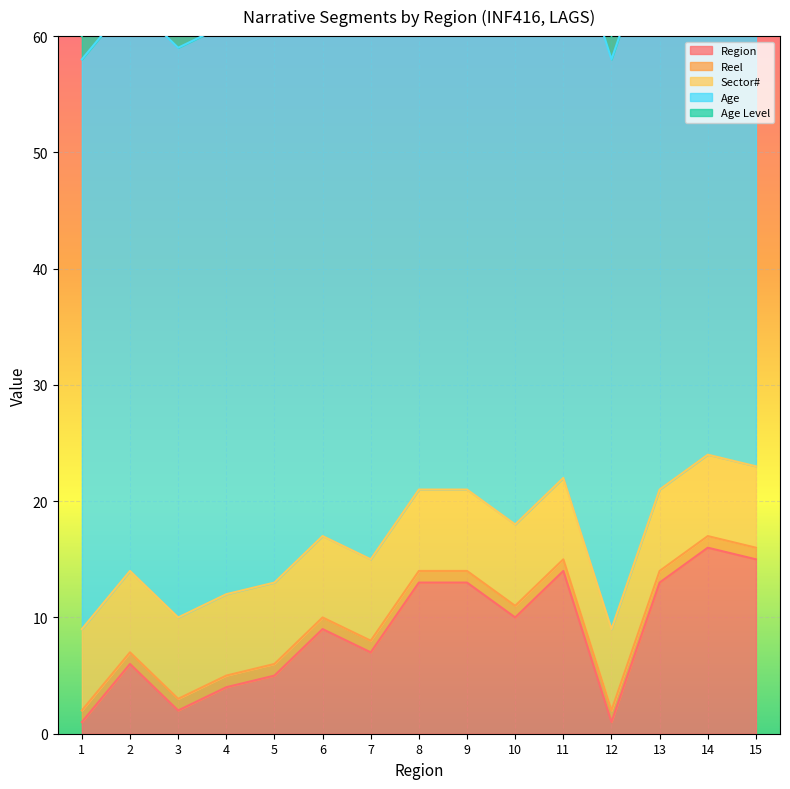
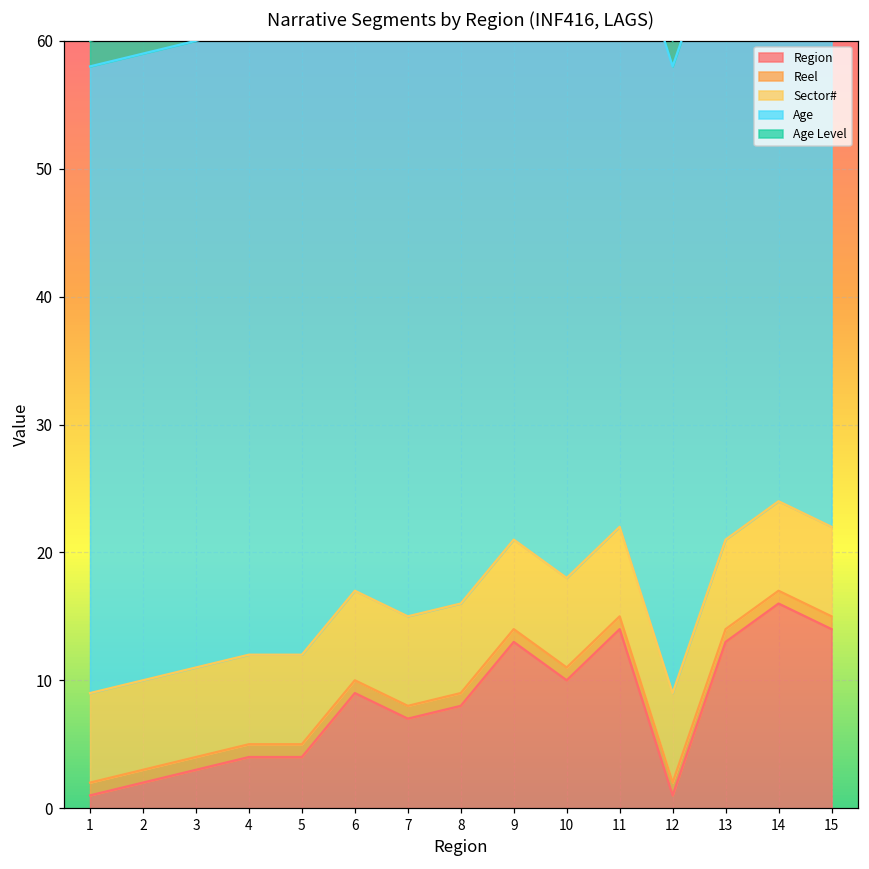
  {
    "Region": {
      "1": 1,
-     "2": 6,
-     "3": 2,
+     "2": 2,
+     "3": 3,
      "4": 4,
-     "5": 5,
+     "5": 4,
      "6": 9,
      "7": 7,
-     "8": 13,
+     "8": 8,
      "9": 13,
      "10": 10,
      "11": 14,
      "12": 1,
      "13": 13,
      "14": 16,
-     "15": 15
+     "15": 14
    },
    "Age": {
      "1": 49,
      "3": 49,
      "12": 49
    },
    "Age Level": {
      "1": 2,
      "12": 2
    }
  }
